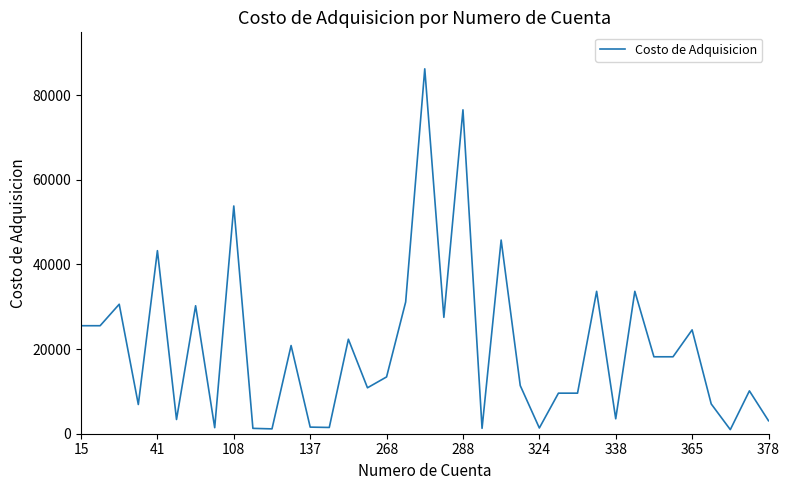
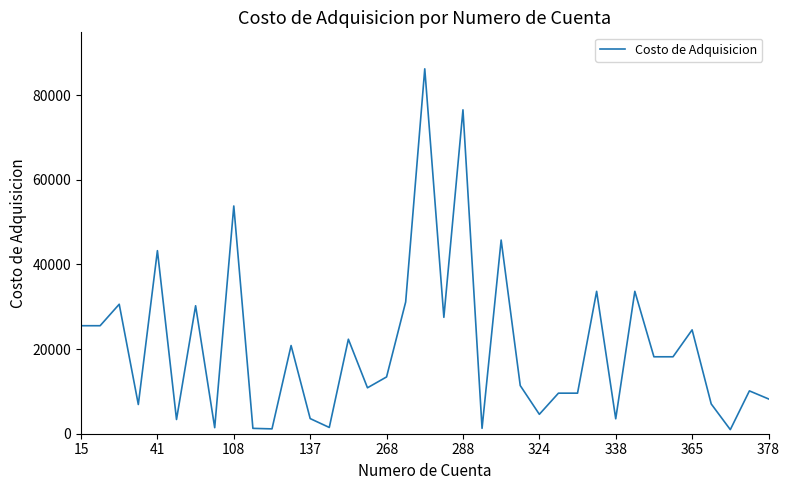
  {
    "41": 43000,
    "108": 54000,
-   "137": 2000,
+   "137": 4000,
    "268": 13000,
    "288": 77000,
-   "324": 1000,
+   "324": 5000,
    "338": 4000,
    "365": 25000,
-   "378": 3000
+   "378": 8000
  }
